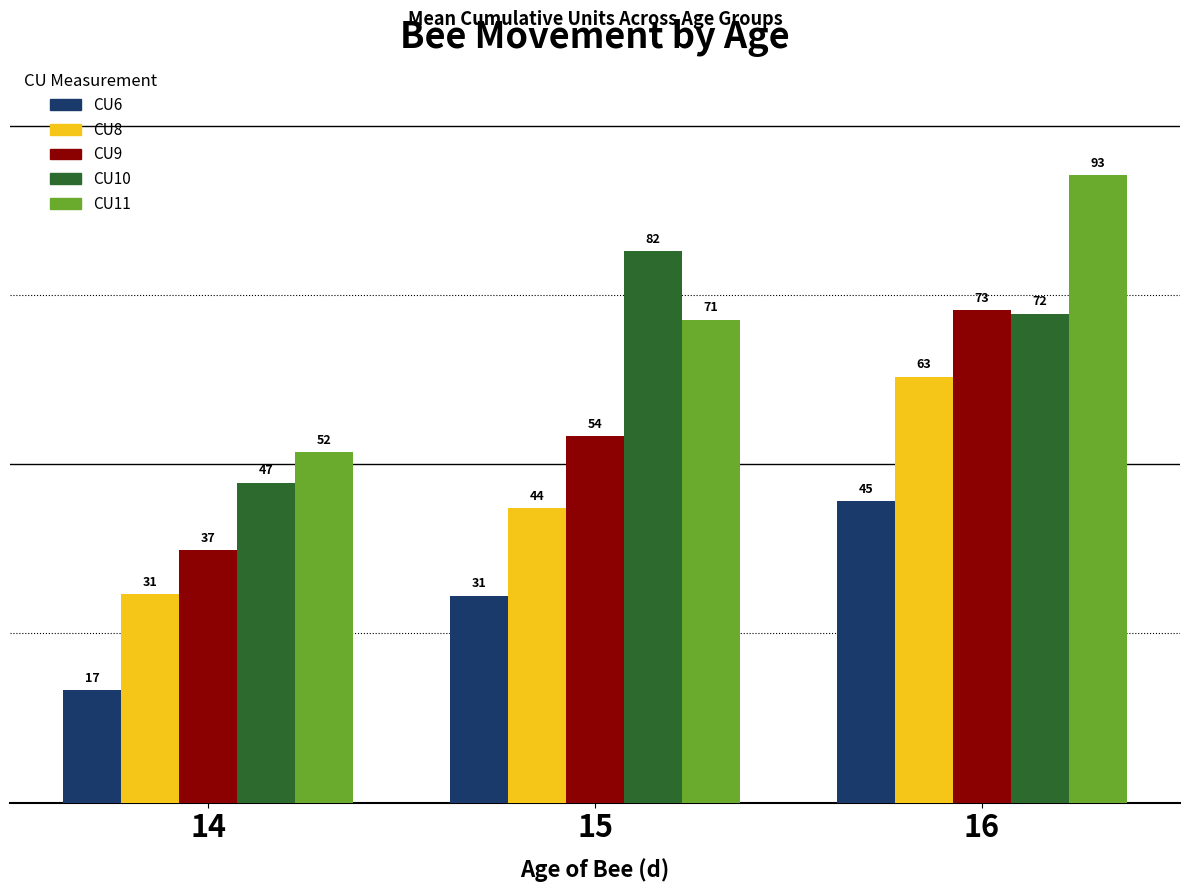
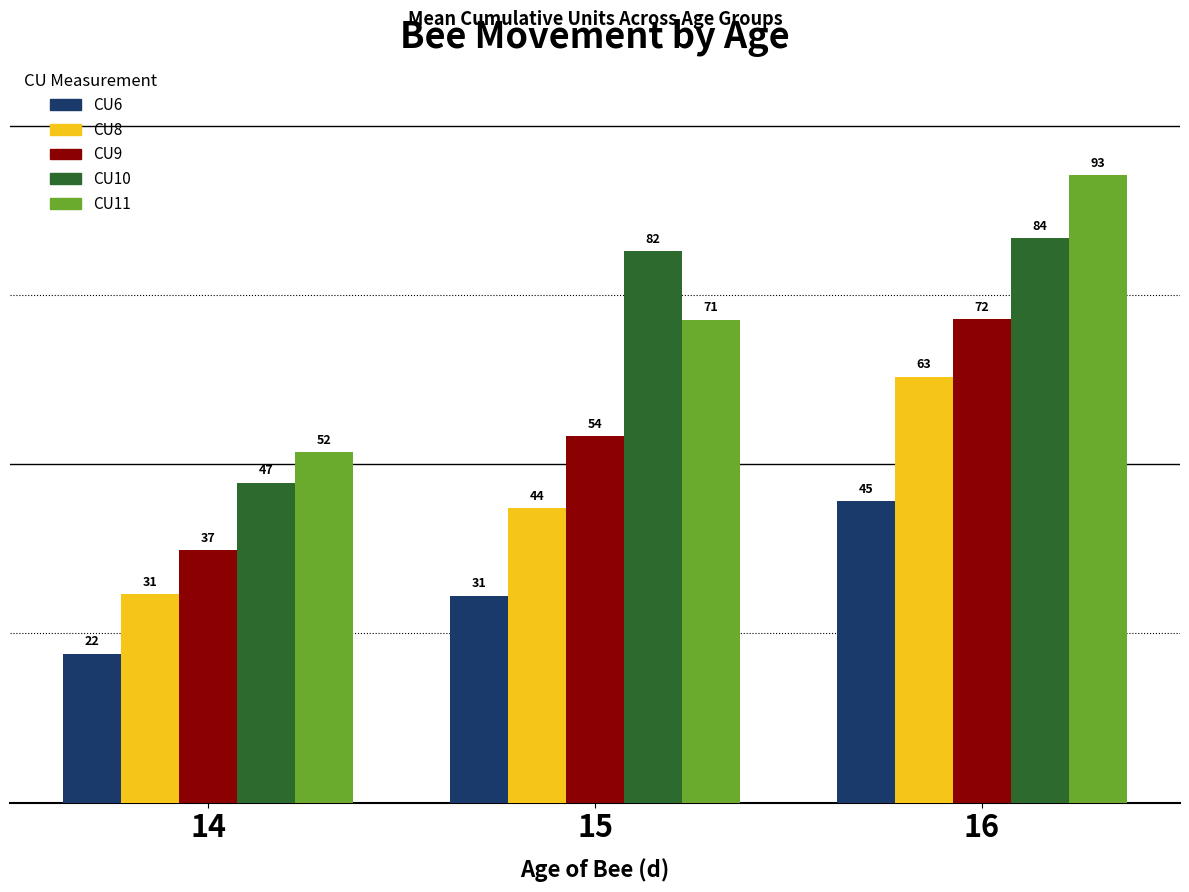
  {
    "CU6": {
-     "14": 17,
+     "14": 22,
      "15": 31,
      "16": 45
    },
    "CU8": {
      "14": 31,
      "15": 44,
      "16": 63
    },
    "CU9": {
      "14": 37,
      "15": 54,
-     "16": 73
+     "16": 72
    },
    "CU10": {
      "14": 47,
      "15": 82,
-     "16": 72
+     "16": 84
    },
    "CU11": {
      "14": 52,
      "15": 71,
      "16": 93
    }
  }
